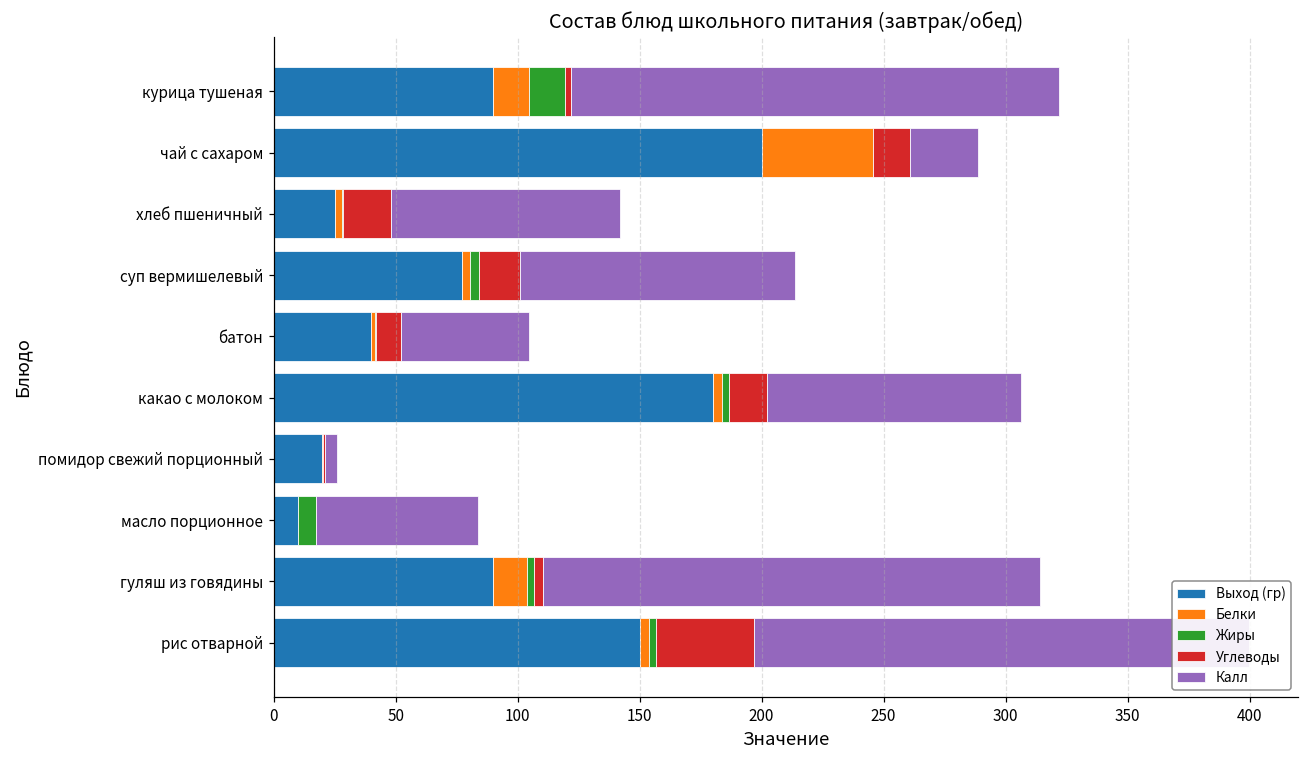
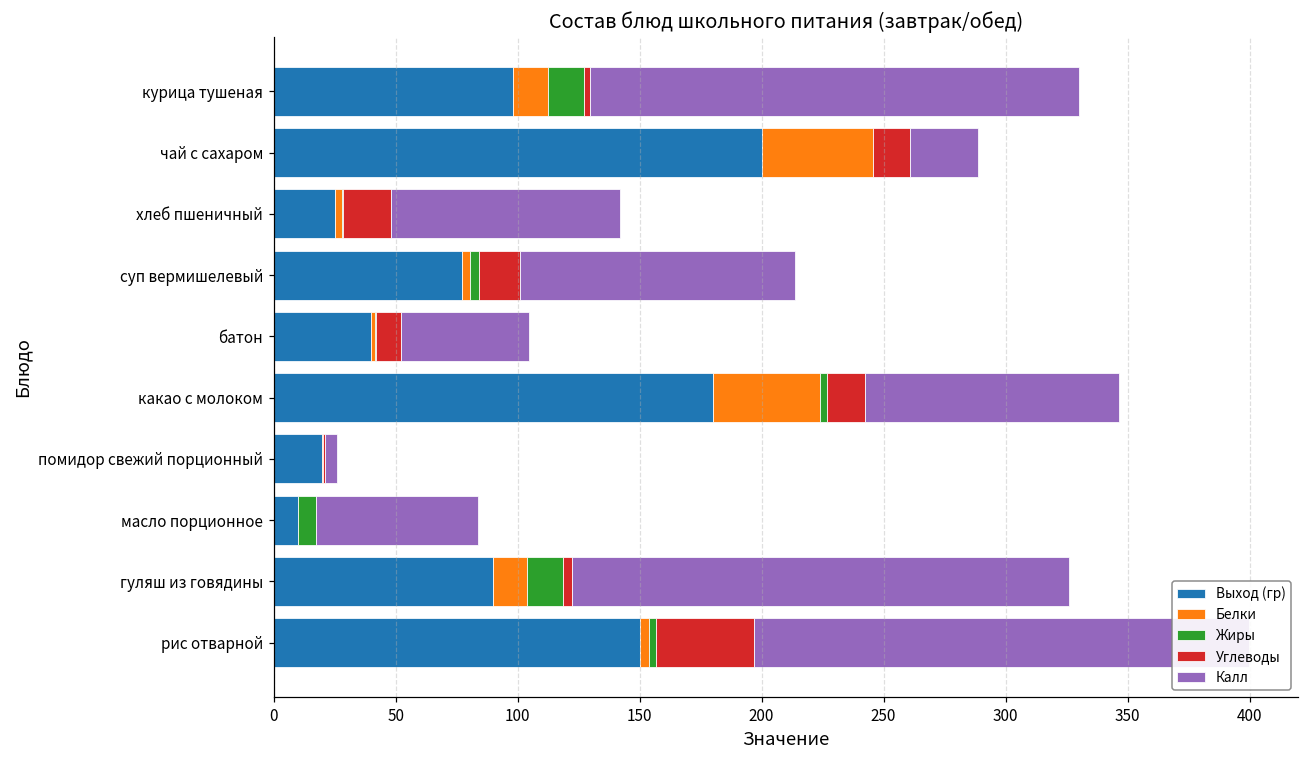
  {
    "Выход (гр)": {
-     "курица тушеная": 90,
+     "курица тушеная": 98,
      "чай с сахаром": 200,
      "хлеб пшеничный": 25,
      "суп вермишелевый": 77,
      "батон": 40,
      "какао с молоком": 180,
      "помидор свежий порционный": 20,
      "масло порционное": 10,
      "гуляш из говядины": 90,
      "рис отварной": 150
    },
    "Белки": {
      "курица тушеная": 15,
      "чай с сахаром": 46,
      "хлеб пшеничный": 3,
      "суп вермишелевый": 4,
      "батон": 2,
-     "какао с молоком": 4,
+     "какао с молоком": 44,
      "гуляш из говядины": 14,
      "рис отварной": 4
    },
    "Жиры": {
      "курица тушеная": 15,
      "суп вермишелевый": 3,
      "какао с молоком": 3,
      "масло порционное": 7,
-     "гуляш из говядины": 3,
+     "гуляш из говядины": 15,
      "рис отварной": 3
    },
    "Углеводы": {
      "курица тушеная": 2,
      "чай с сахаром": 15,
      "хлеб пшеничный": 20,
      "суп вермишелевый": 17,
      "батон": 10,
      "какао с молоком": 16,
      "гуляш из говядины": 3,
      "рис отварной": 40
    },
    "Калл": {
      "курица тушеная": 200,
      "чай с сахаром": 28,
      "хлеб пшеничный": 94,
      "суп вермишелевый": 113,
      "батон": 52,
      "какао с молоком": 104,
      "помидор свежий порционный": 5,
      "масло порционное": 66,
      "гуляш из говядины": 204
    }
  }
